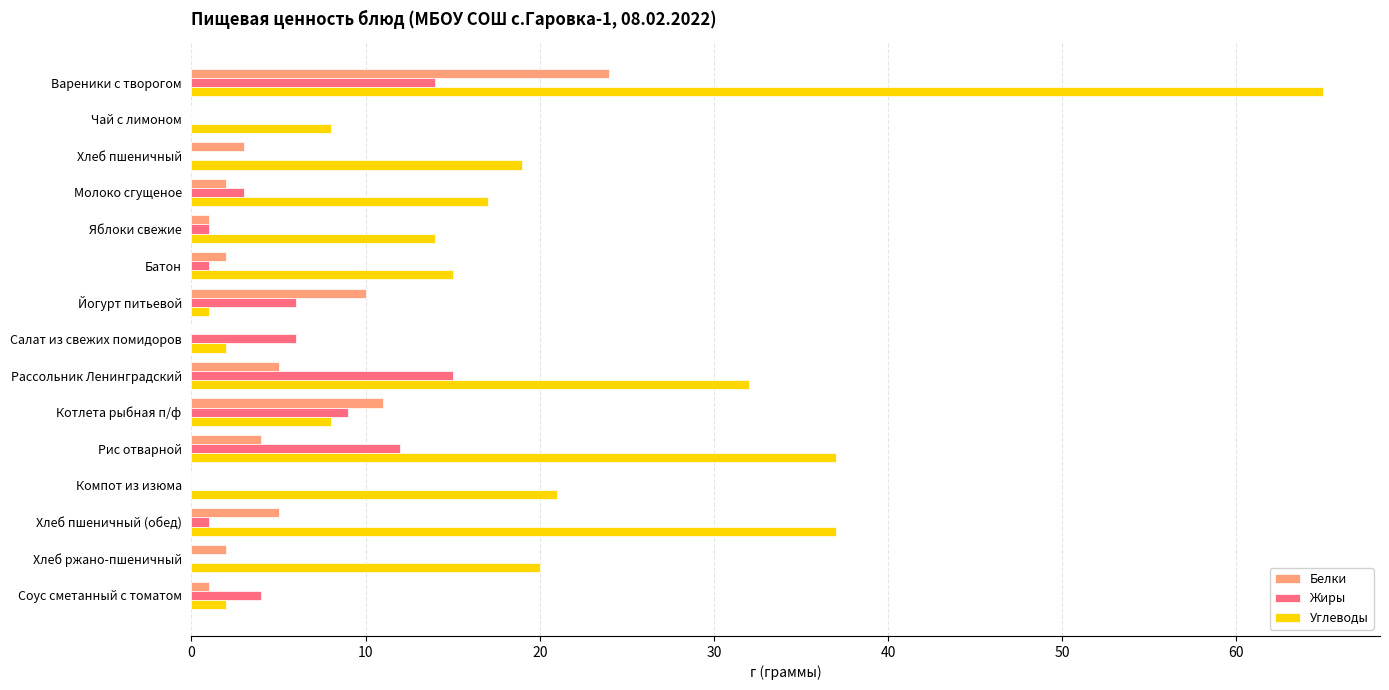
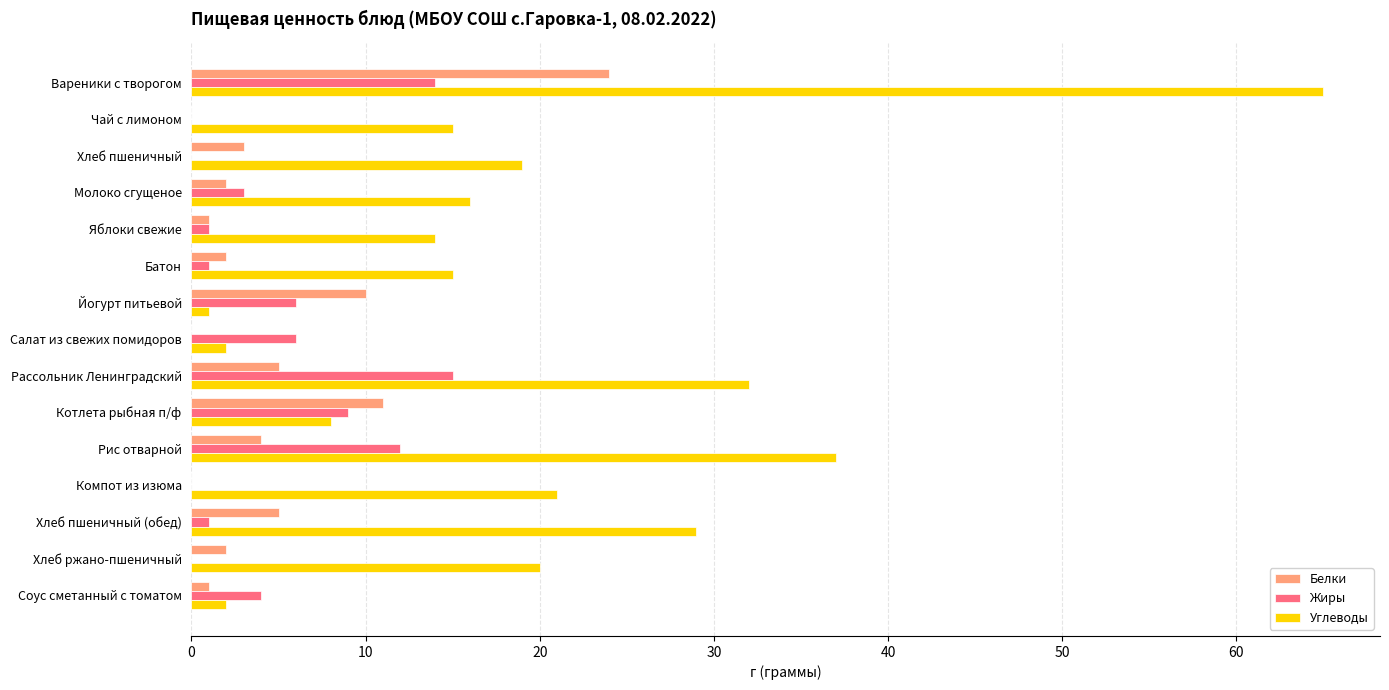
  {
    "Углеводы": {
      "Вареники с творогом": 65,
-     "Чай с лимоном": 8,
+     "Чай с лимоном": 15,
      "Хлеб пшеничный": 19,
-     "Молоко сгущеное": 17,
+     "Молоко сгущеное": 16,
      "Яблоки свежие": 14,
      "Батон": 15,
      "Йогурт питьевой": 1,
      "Салат из свежих помидоров": 2,
      "Рассольник Ленинградский": 32,
      "Котлета рыбная п/ф": 8,
      "Рис отварной": 37,
      "Компот из изюма": 21,
-     "Хлеб пшеничный (обед)": 37,
+     "Хлеб пшеничный (обед)": 29,
      "Хлеб ржано-пшеничный": 20,
      "Соус сметанный с томатом": 2
    }
  }
